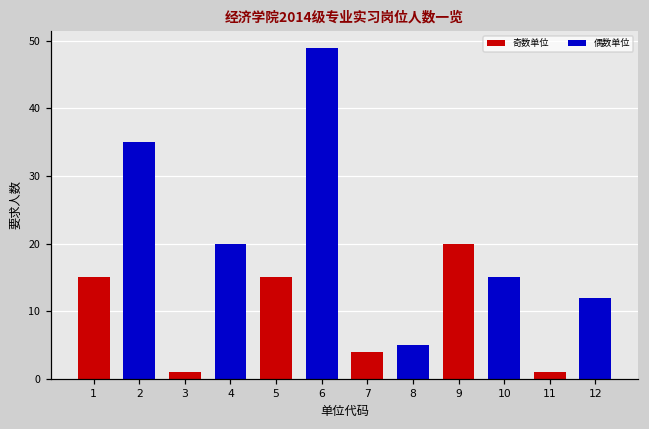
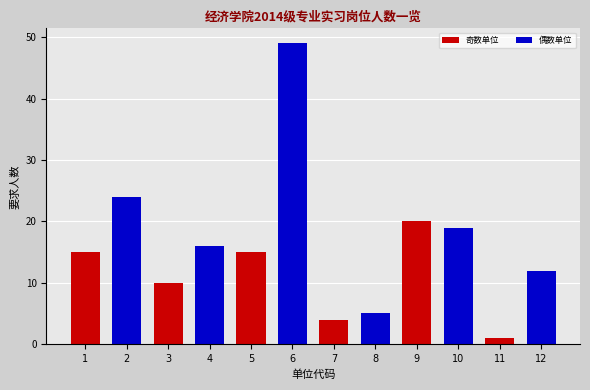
  {
    "1": 15,
-   "2": 35,
-   "3": 1,
-   "4": 20,
+   "2": 24,
+   "3": 10,
+   "4": 16,
    "5": 15,
    "6": 49,
    "7": 4,
    "8": 5,
    "9": 20,
-   "10": 15,
+   "10": 19,
    "11": 1,
    "12": 12
  }
